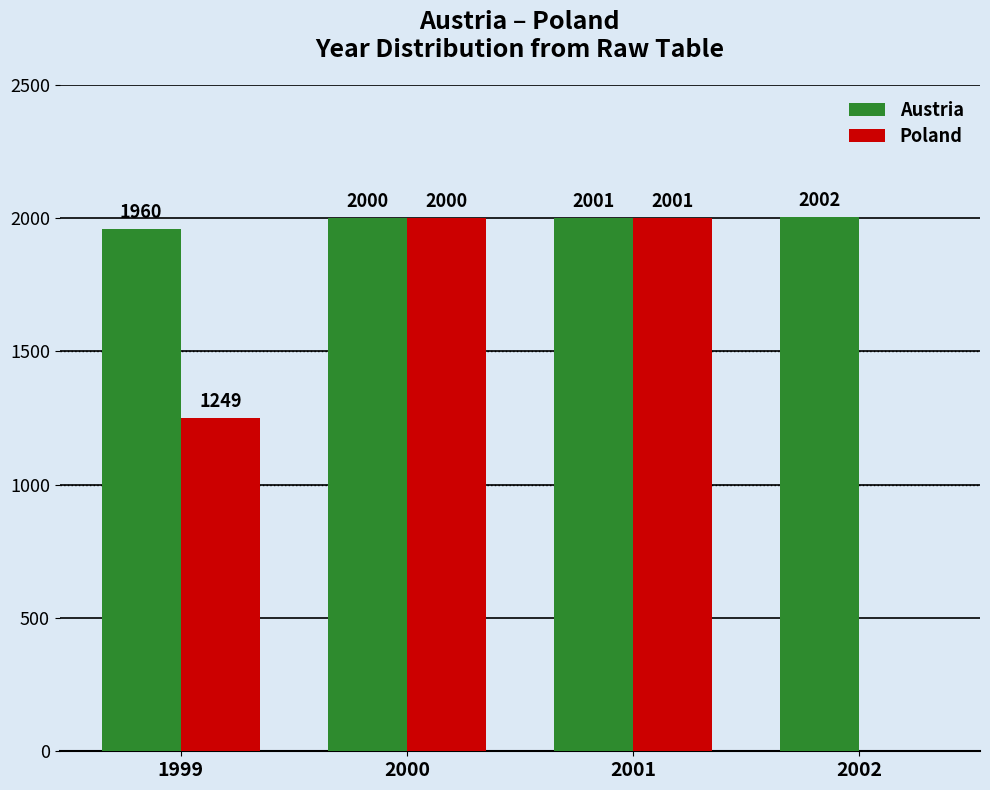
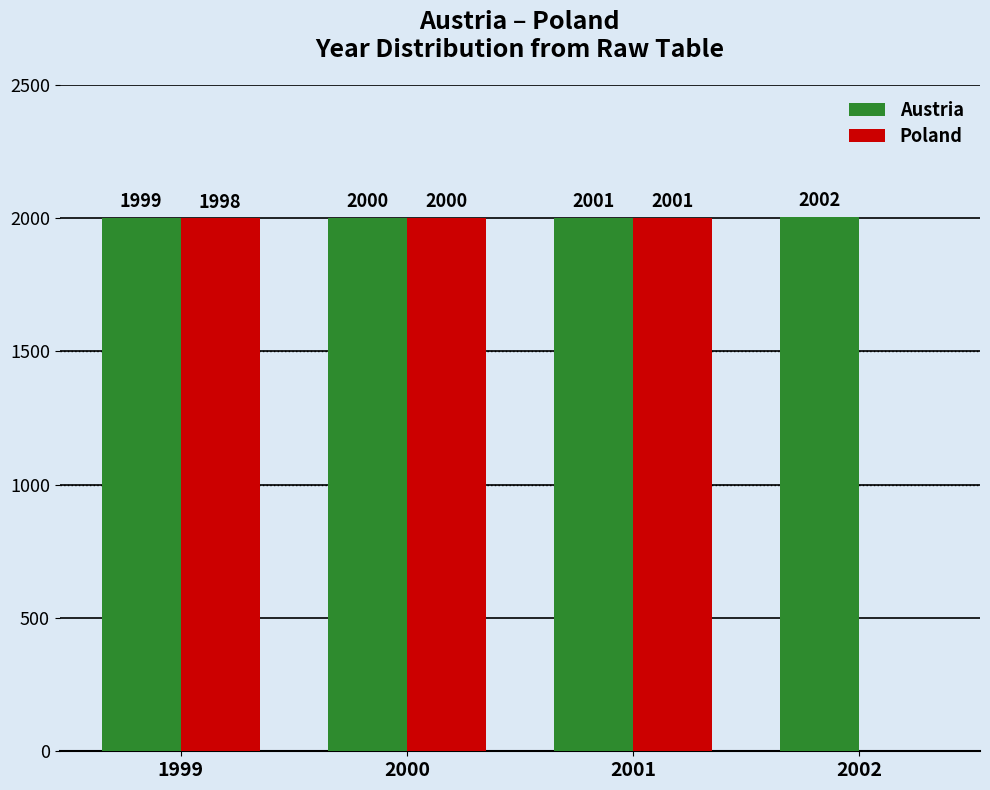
  {
    "Austria": {
-     "1999": 1960,
+     "1999": 1999,
      "2000": 2000,
      "2001": 2001,
      "2002": 2002
    },
    "Poland": {
-     "1999": 1249,
+     "1999": 1998,
      "2000": 2000,
      "2001": 2001
    }
  }
